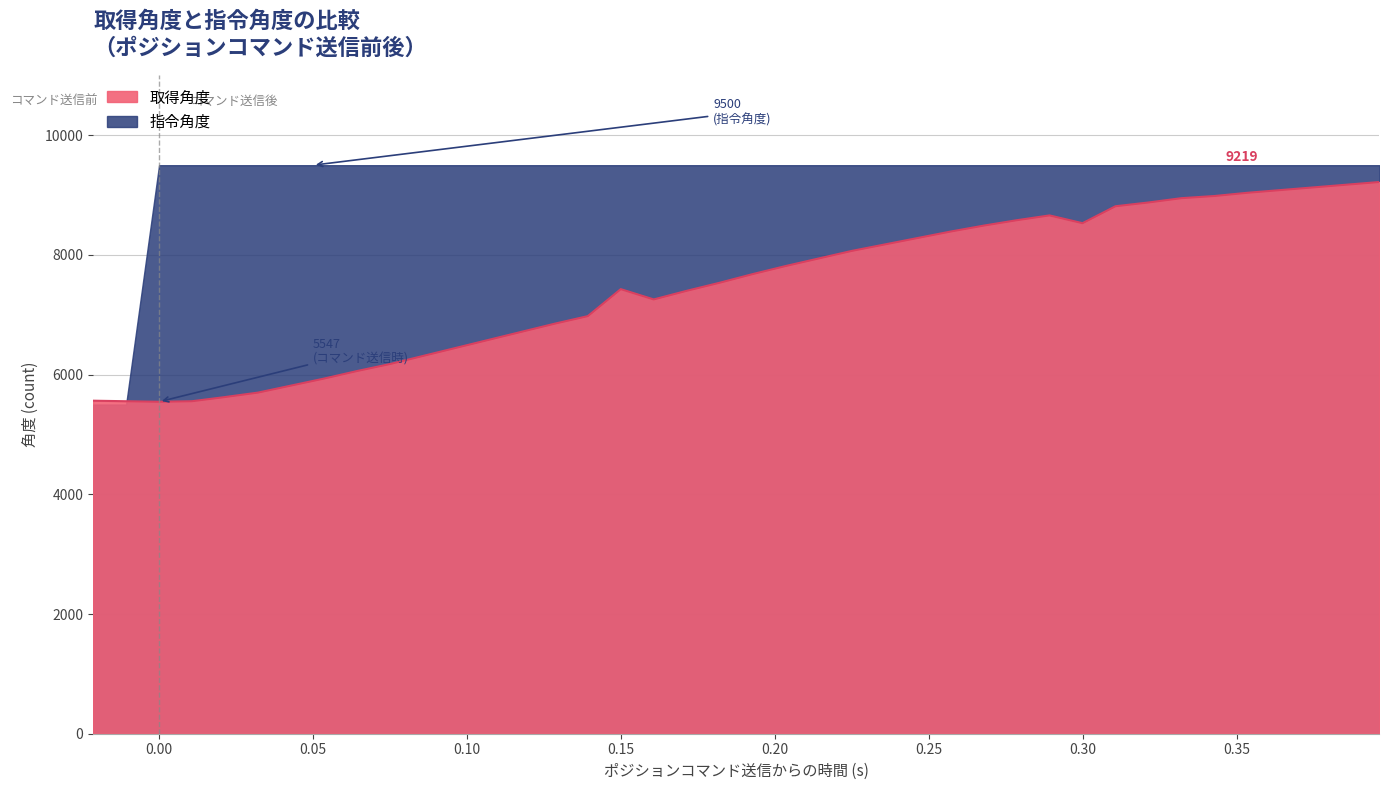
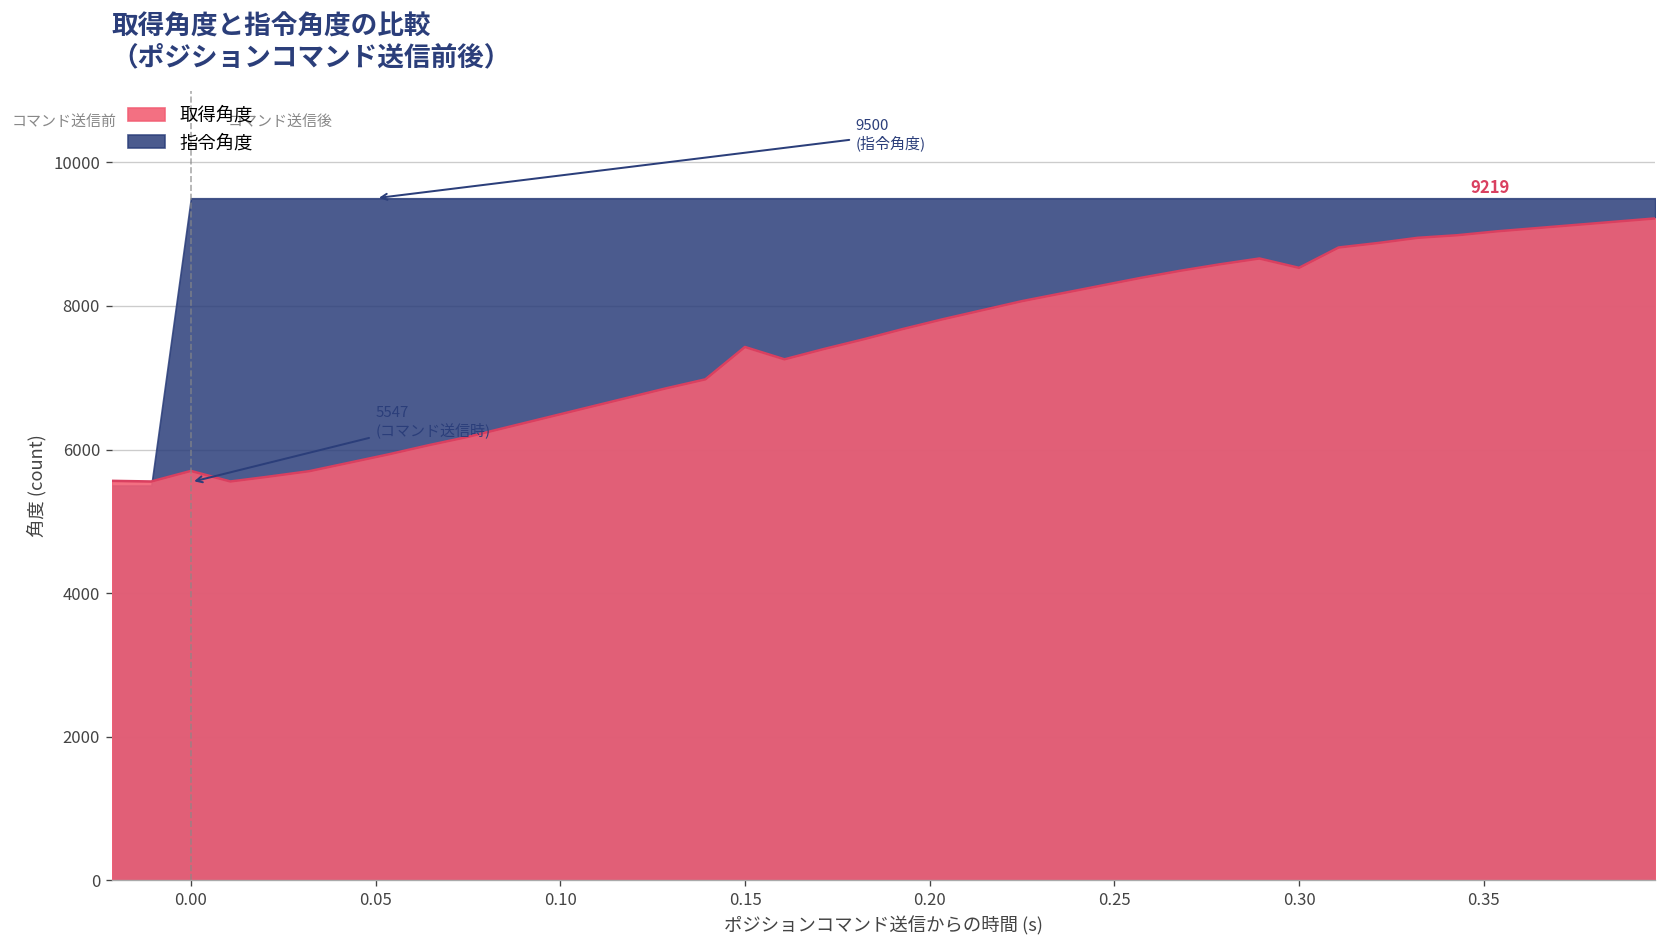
  {
    "指令角度": {
      "0.15": 9500
    },
    "取得角度": {
-     "0.00": 5500,
+     "0.00": 5700,
      "0.15": 7400,
      "0.30": 8500
    }
  }
